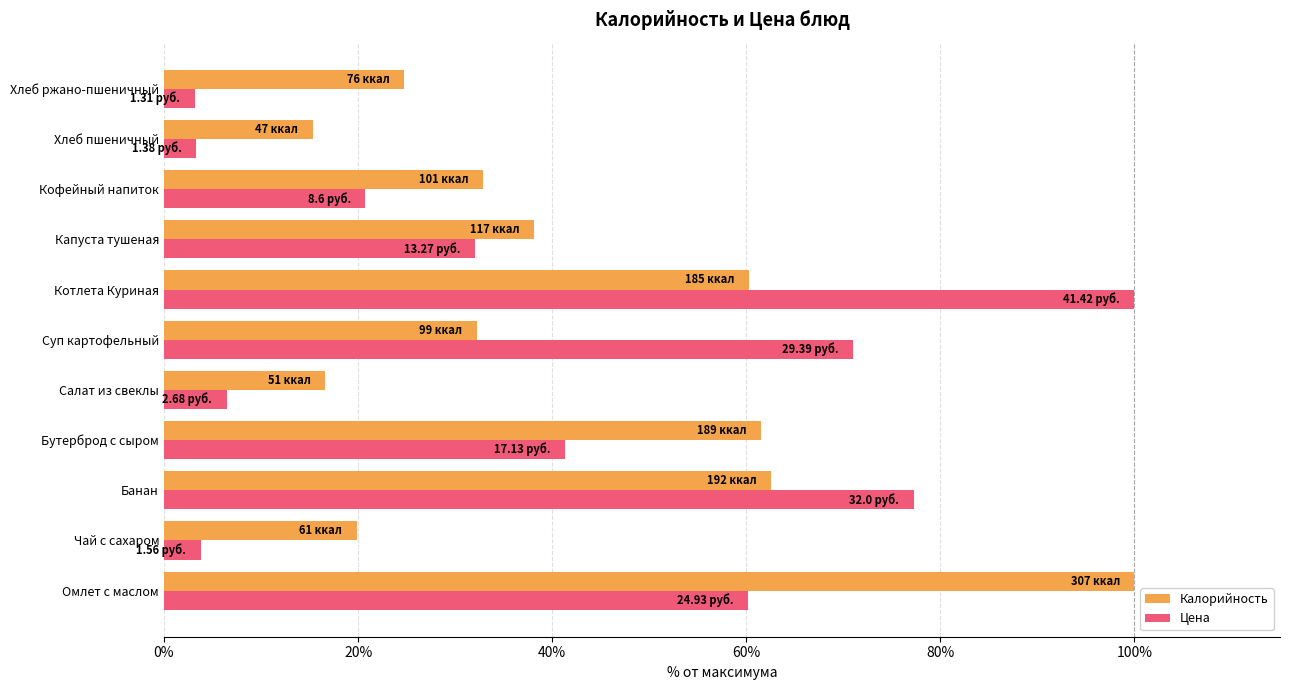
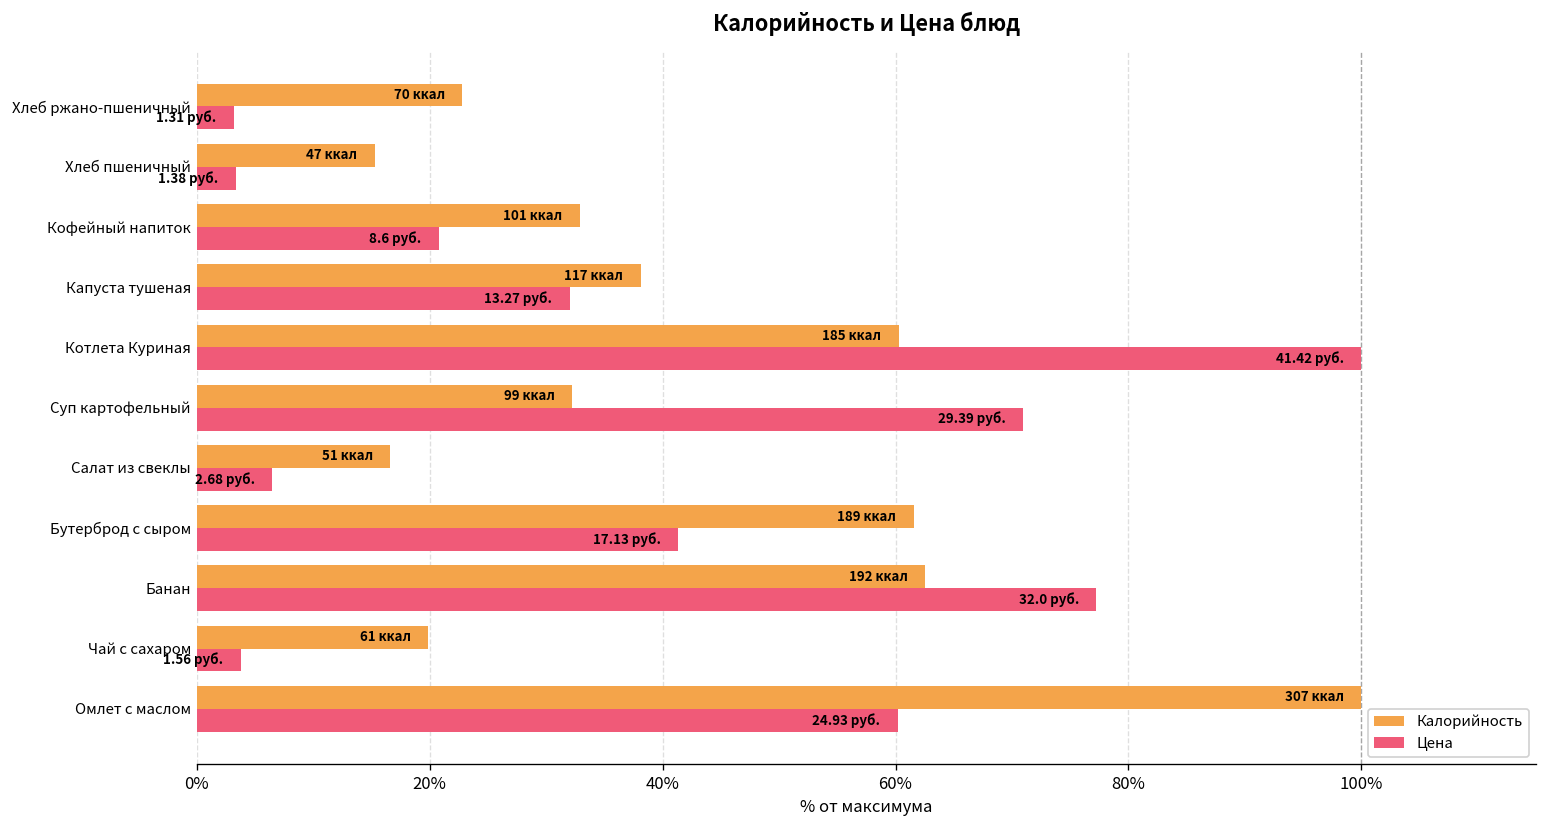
  {
    "Калорийность": {
-     "Хлеб ржано-пшеничный": 76
+     "Хлеб ржано-пшеничный": 70
    }
  }
